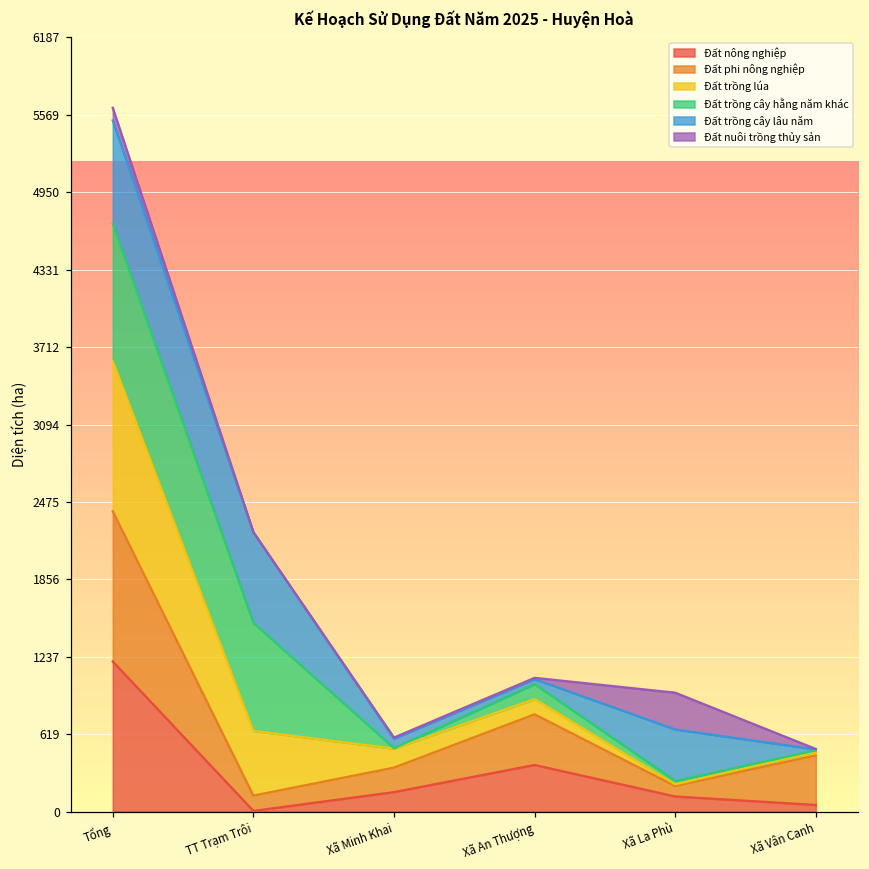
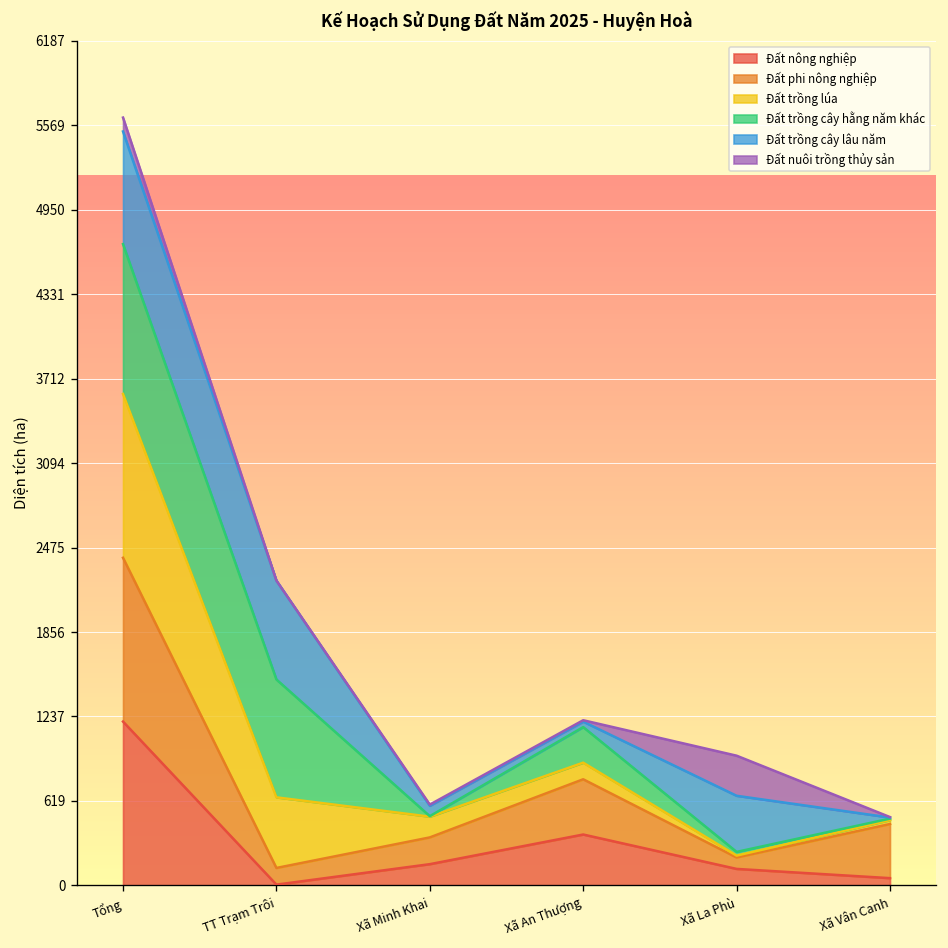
  {
    "Đất trồng lúa": {
      "Tổng": 1200,
      "TT Trạm Trôi": 520,
      "Xã An Thượng": 120
    },
    "Đất trồng cây hằng năm khác": {
      "Tổng": 1100,
      "TT Trạm Trôi": 860,
-     "Xã An Thượng": 120,
+     "Xã An Thượng": 260,
      "Xã La Phù": 30
    },
    "Đất trồng cây lâu năm": {
      "Tổng": 820,
      "Xã La Phù": 410
    },
    "Đất nuôi trồng thủy sản": {
      "Tổng": 100,
      "Xã La Phù": 290
    }
  }
